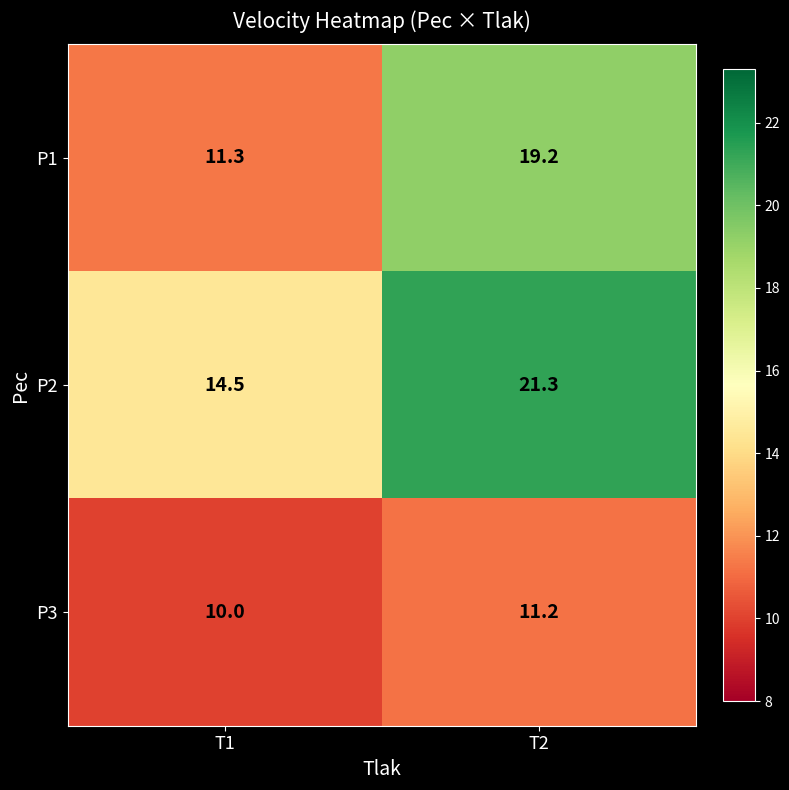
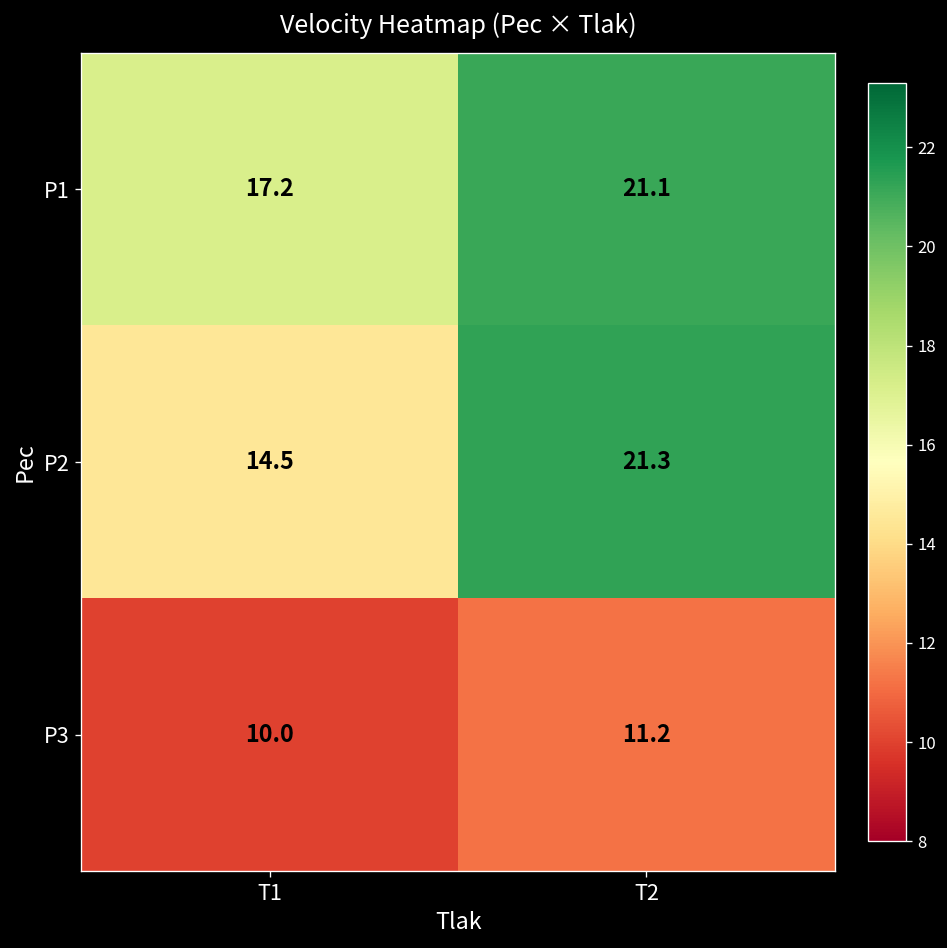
  {
    "P1": {
-     "T1": 11.3,
-     "T2": 19.2
+     "T1": 17.2,
+     "T2": 21.1
    },
    "P2": {
      "T1": 14.5,
      "T2": 21.3
    },
    "P3": {
      "T1": 10.0,
      "T2": 11.2
    }
  }
